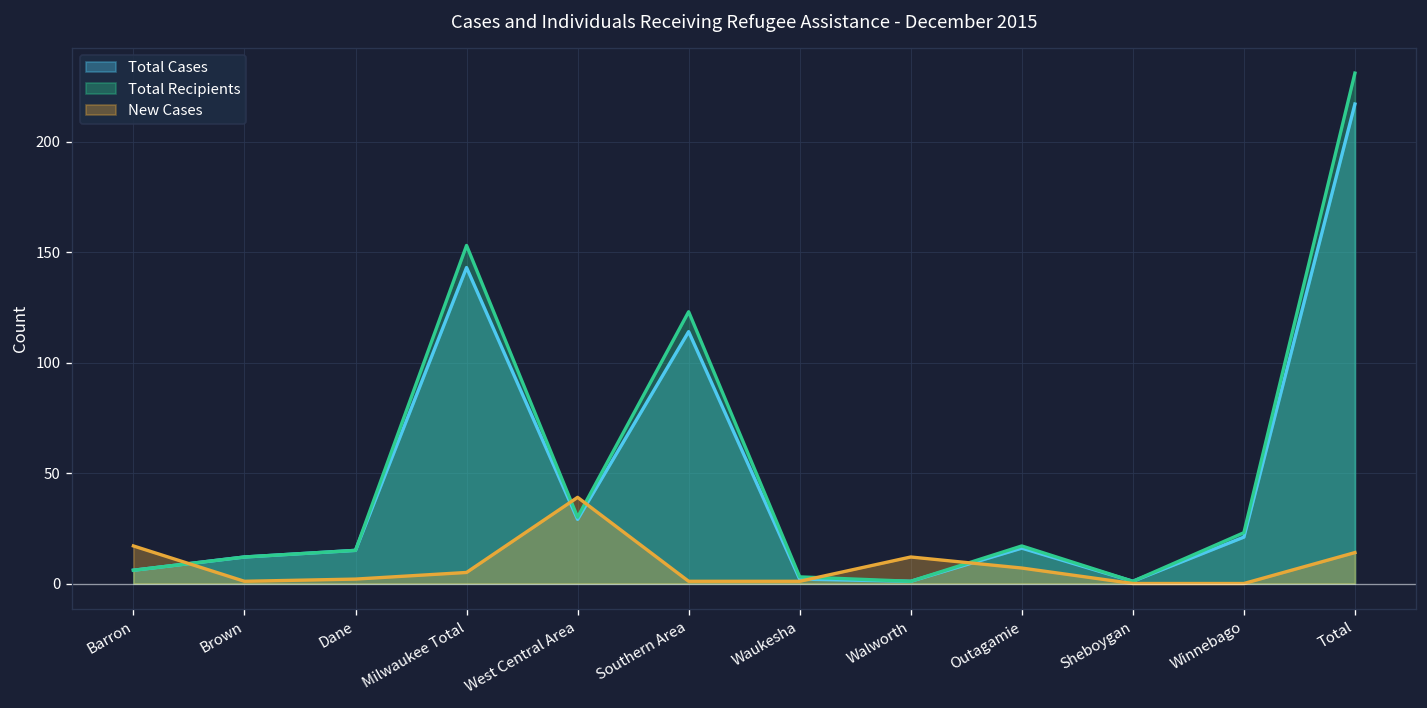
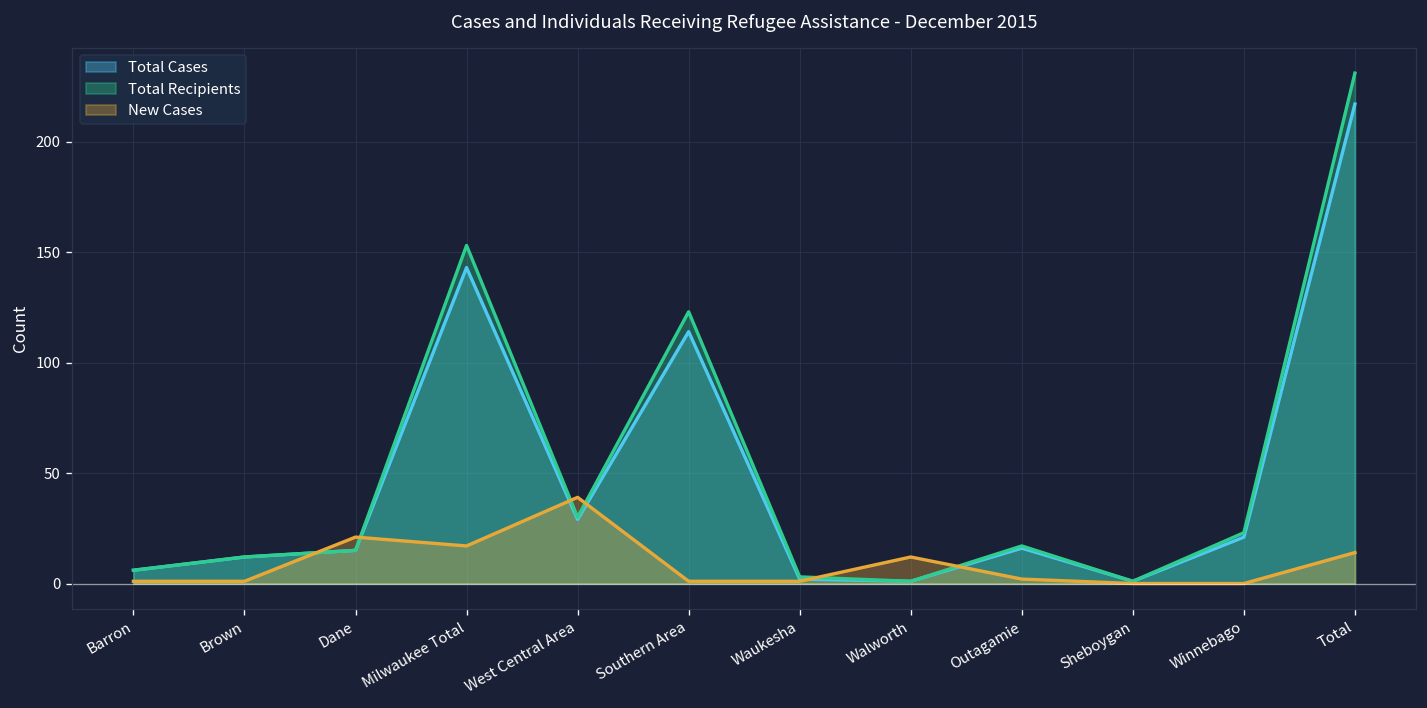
  {
    "New Cases": {
-     "Barron": 17,
+     "Barron": 1,
      "Brown": 1,
-     "Dane": 2,
-     "Milwaukee Total": 5,
+     "Dane": 21,
+     "Milwaukee Total": 17,
      "West Central Area": 39,
      "Southern Area": 1,
      "Walworth": 12,
-     "Outagamie": 7,
+     "Outagamie": 2,
      "Winnebago": 0,
      "Total": 14
    }
  }
